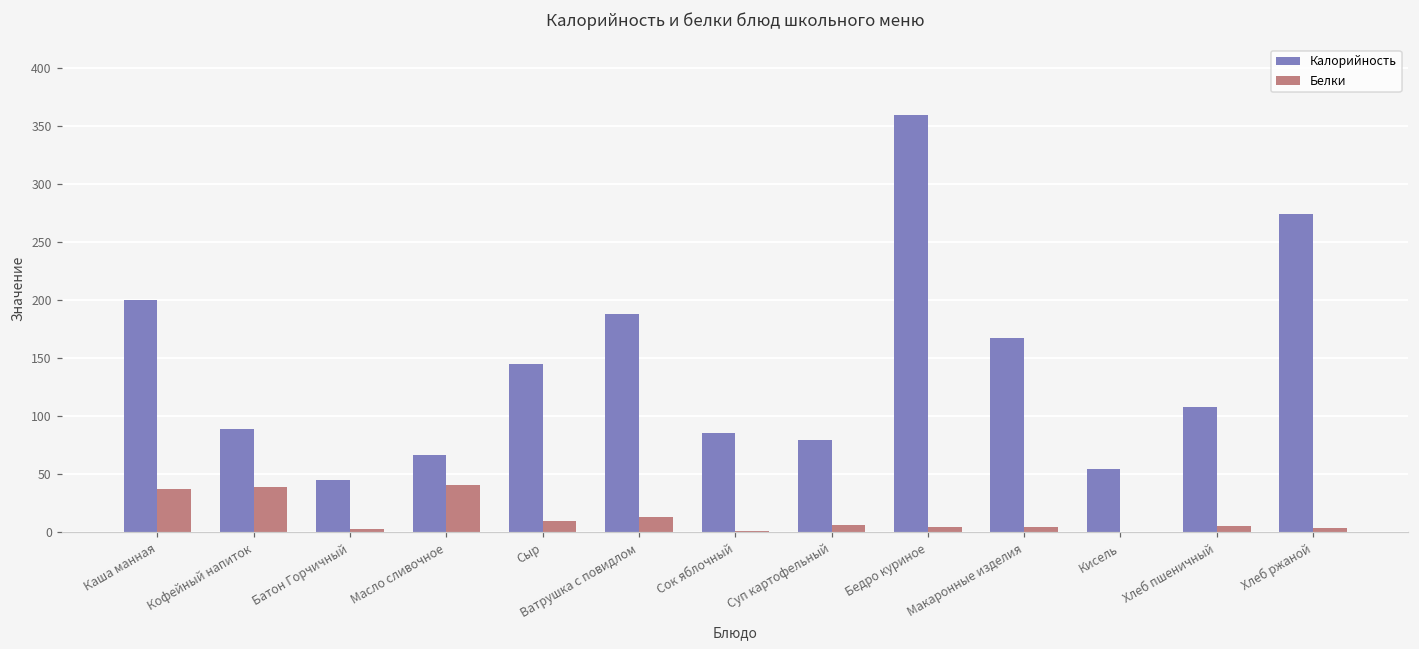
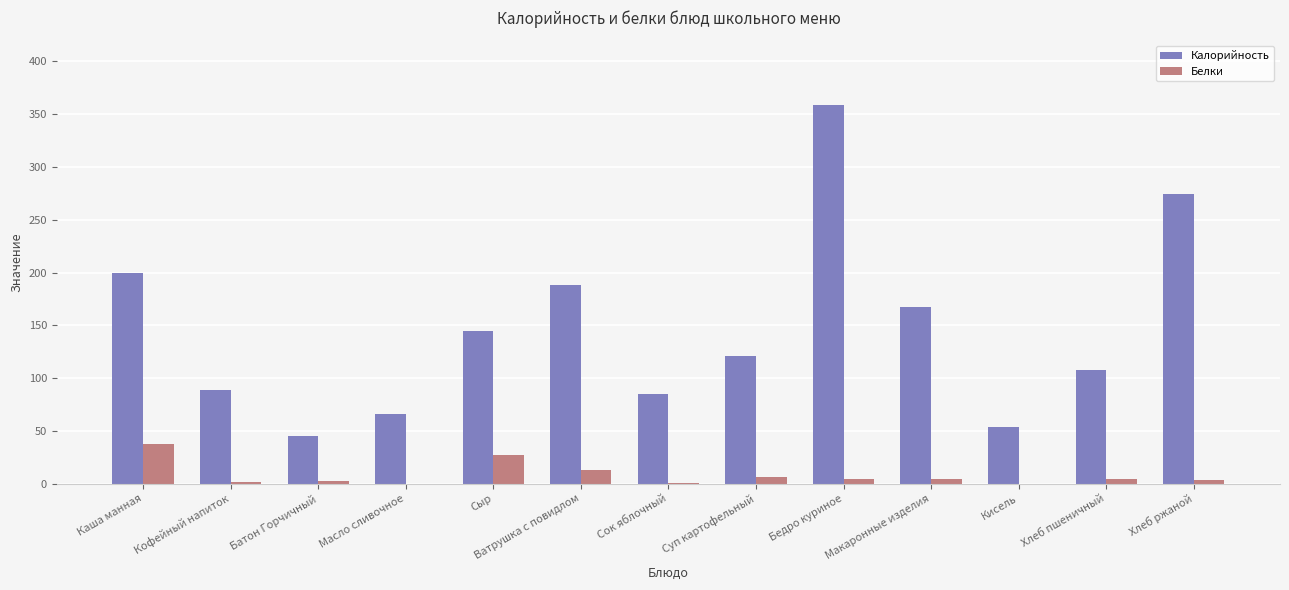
  {
    "Калорийность": {
      "Каша манная": 200,
      "Кофейный напиток": 89,
      "Батон Горчичный": 45,
      "Масло сливочное": 66,
      "Сыр": 145,
      "Ватрушка с повидлом": 188,
      "Сок яблочный": 85,
-     "Суп картофельный": 79,
+     "Суп картофельный": 121,
      "Бедро куриное": 359,
      "Макаронные изделия": 167,
      "Кисель": 54,
      "Хлеб пшеничный": 108,
      "Хлеб ржаной": 274
    },
    "Белки": {
      "Каша манная": 37,
-     "Кофейный напиток": 39,
-     "Масло сливочное": 41,
-     "Сыр": 9,
+     "Кофейный напиток": 1,
+     "Масло сливочное": 0,
+     "Сыр": 28,
      "Ватрушка с повидлом": 13,
      "Суп картофельный": 6,
      "Бедро куриное": 4,
      "Макаронные изделия": 4,
      "Кисель": 0,
      "Хлеб пшеничный": 5,
      "Хлеб ржаной": 4
    }
  }
